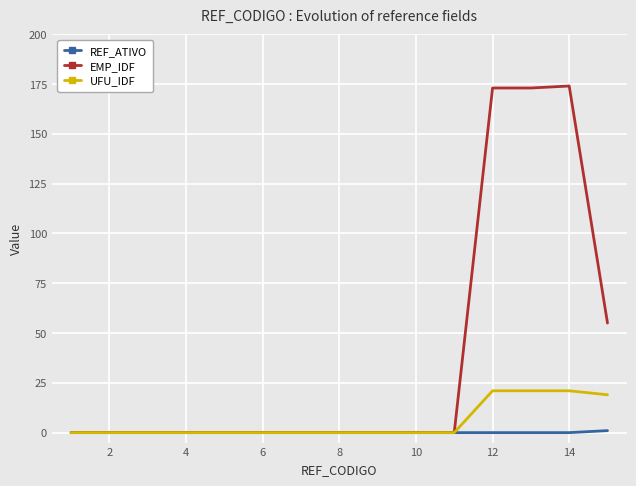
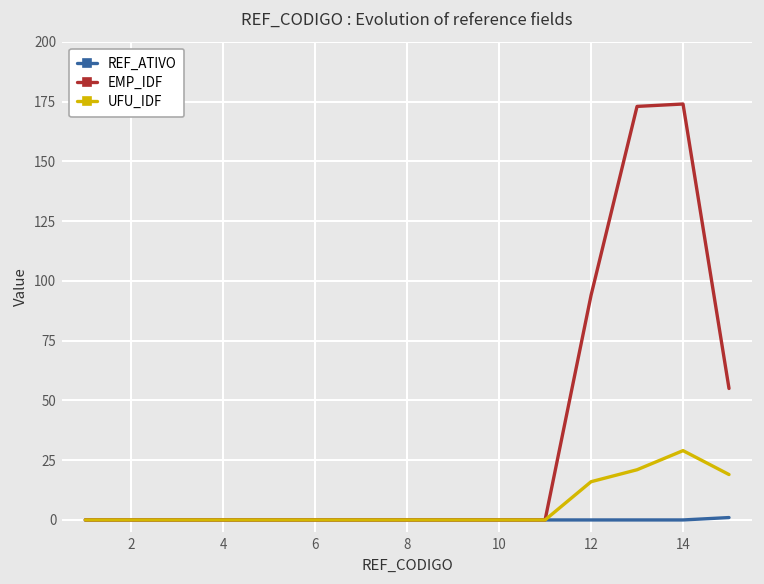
  {
    "REF_ATIVO": {
      "12": 0,
      "14": 0
    },
    "EMP_IDF": {
-     "12": 173,
+     "12": 94,
      "14": 174
    },
    "UFU_IDF": {
-     "12": 21,
-     "14": 21
+     "12": 16,
+     "14": 29
    }
  }
